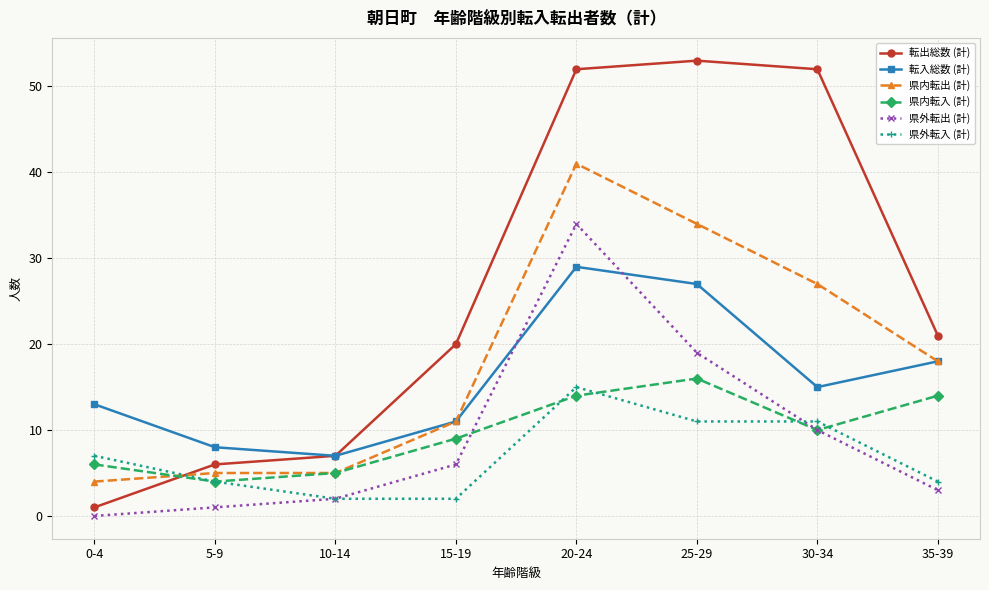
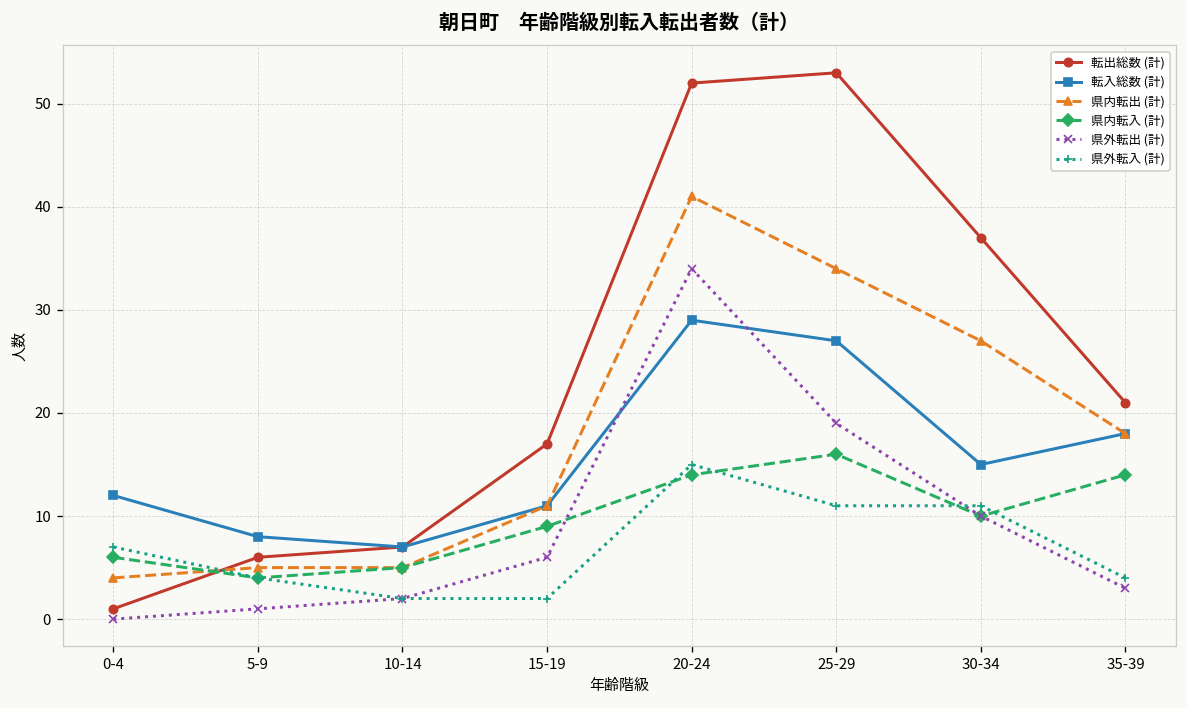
  {
    "転出総数 (計)": {
      "0-4": 1,
      "5-9": 6,
-     "15-19": 20,
+     "15-19": 17,
      "20-24": 52,
      "25-29": 53,
-     "30-34": 52,
+     "30-34": 37,
      "35-39": 21
    },
    "転入総数 (計)": {
-     "0-4": 13,
+     "0-4": 12,
      "5-9": 8,
      "20-24": 29,
      "25-29": 27,
      "30-34": 15
    },
    "県内転出 (計)": {
      "0-4": 4,
      "5-9": 5,
      "20-24": 41,
      "25-29": 34,
      "30-34": 27
    },
    "県外転出 (計)": {
      "0-4": 0,
      "5-9": 1,
      "15-19": 6,
      "20-24": 34,
      "25-29": 19,
      "35-39": 3
    }
  }
